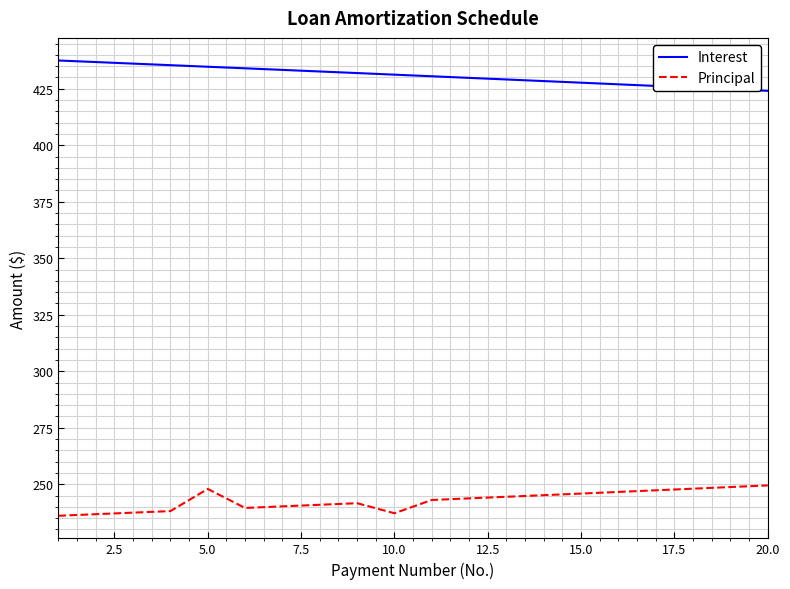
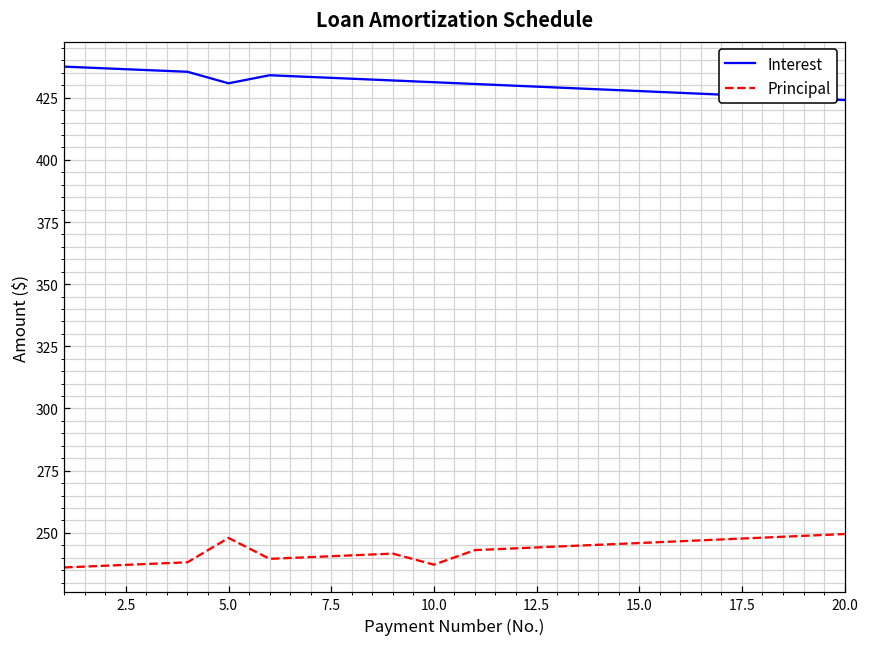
  {
    "Interest": {
-     "5.0": 435,
+     "5.0": 431,
      "10.0": 431,
      "15.0": 428,
      "20.0": 424
    },
    "Principal": {
      "5.0": 248,
      "10.0": 237,
      "15.0": 246,
      "20.0": 250
    }
  }
